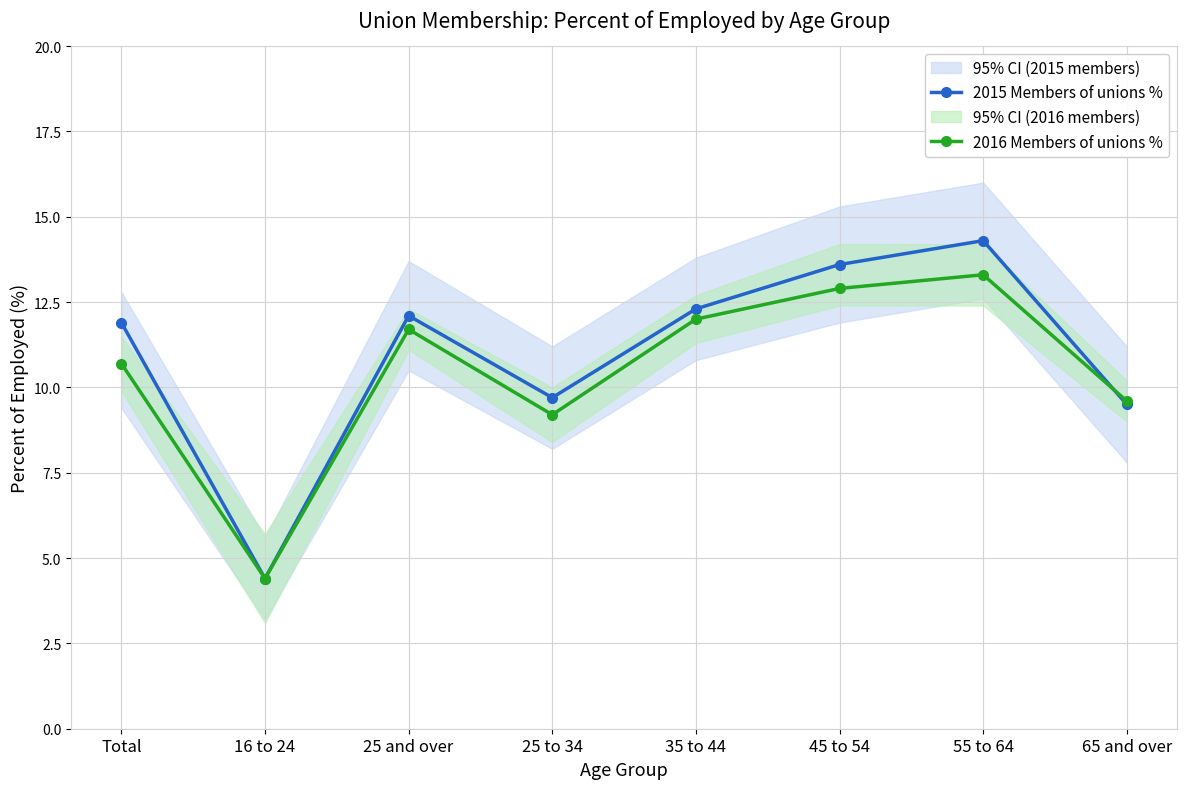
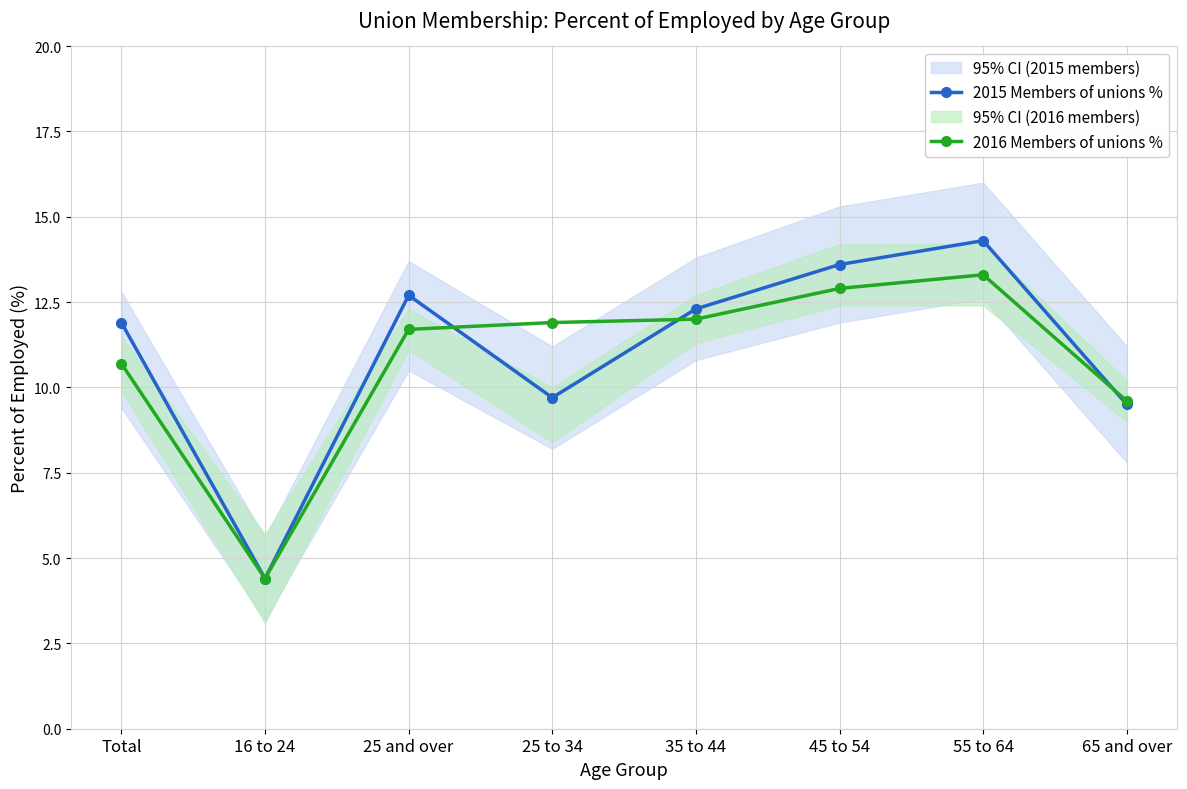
  {
    "2015 Members of unions %": {
      "Total": 11.9,
-     "25 and over": 12.1,
+     "25 and over": 12.7,
      "25 to 34": 9.7,
      "35 to 44": 12.3,
      "45 to 54": 13.6,
      "55 to 64": 14.3,
      "65 and over": 9.5
    },
    "2016 Members of unions %": {
      "Total": 10.7,
      "25 and over": 11.7,
-     "25 to 34": 9.2,
+     "25 to 34": 11.9,
      "35 to 44": 12.0,
      "45 to 54": 12.9,
      "55 to 64": 13.3,
      "65 and over": 9.6
    }
  }
